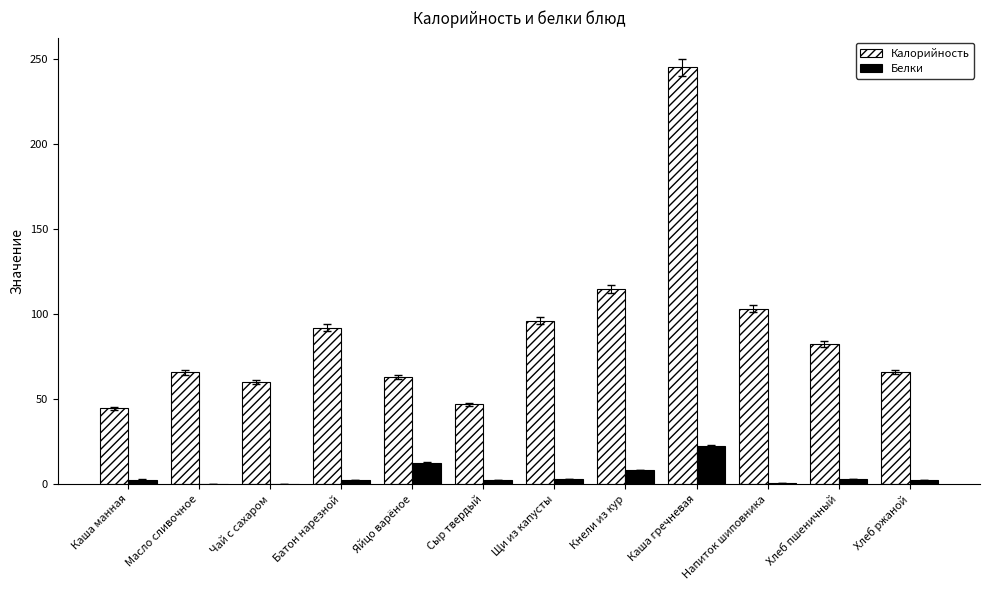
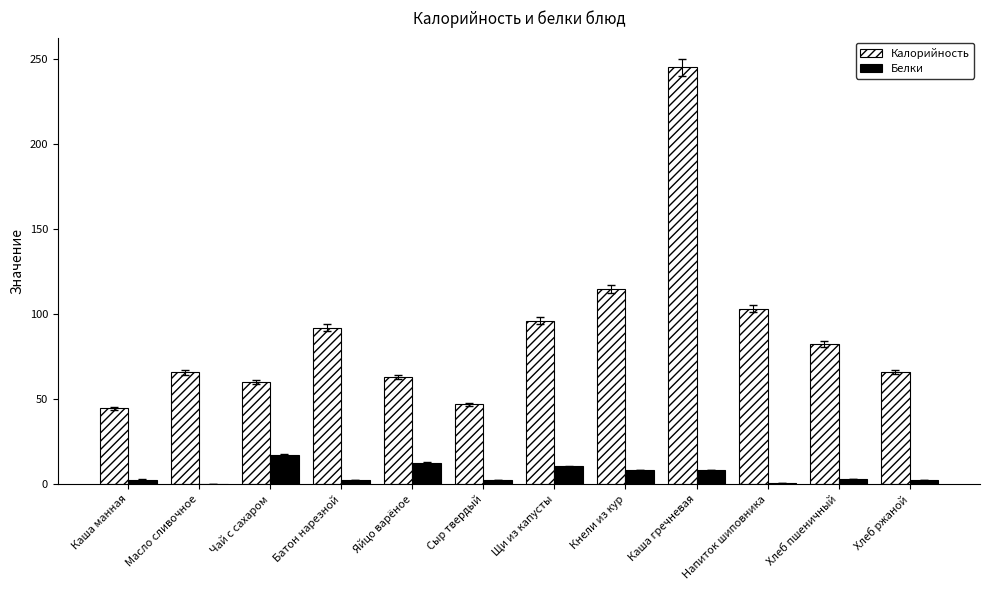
  {
    "Калорийность": {
      "Каша манная": 45,
      "Масло сливочное": 66,
      "Чай с сахаром": 60,
      "Батон нарезной": 92,
      "Яйцо варёное": 63,
      "Сыр твердый": 47,
      "Щи из капусты": 96,
      "Кнели из кур": 114,
      "Каша гречневая": 245,
      "Напиток шиповника": 103,
      "Хлеб пшеничный": 82,
      "Хлеб ржаной": 66
    },
    "Белки": {
      "Каша манная": 3,
-     "Чай с сахаром": 0,
+     "Чай с сахаром": 17,
      "Батон нарезной": 3,
      "Яйцо варёное": 13,
      "Сыр твердый": 2,
-     "Щи из капусты": 3,
+     "Щи из капусты": 11,
      "Кнели из кур": 8,
-     "Каша гречневая": 23,
+     "Каша гречневая": 8,
      "Хлеб пшеничный": 3,
      "Хлеб ржаной": 2
    }
  }
